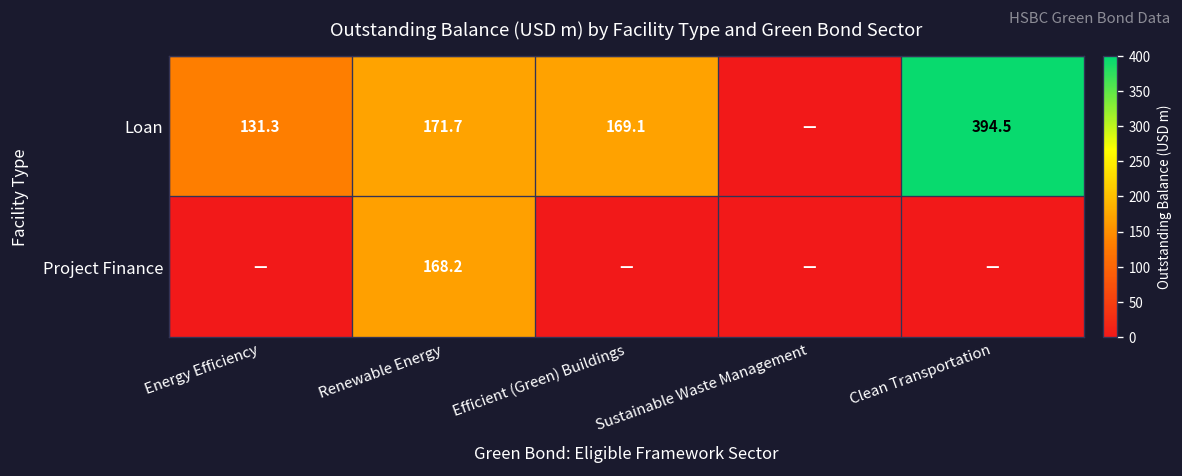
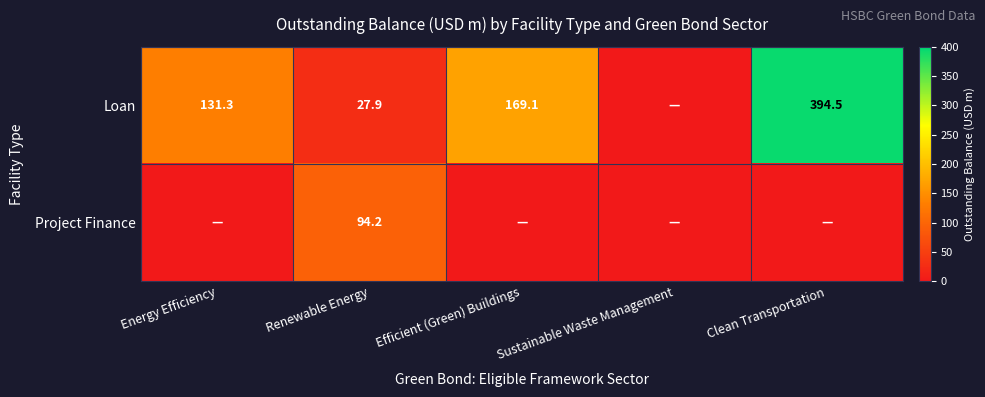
  {
    "Loan": {
      "Energy Efficiency": 131.3,
-     "Renewable Energy": 171.7,
+     "Renewable Energy": 27.9,
      "Efficient (Green) Buildings": 169.1,
      "Clean Transportation": 394.5
    },
    "Project Finance": {
-     "Renewable Energy": 168.2
+     "Renewable Energy": 94.2
    }
  }
